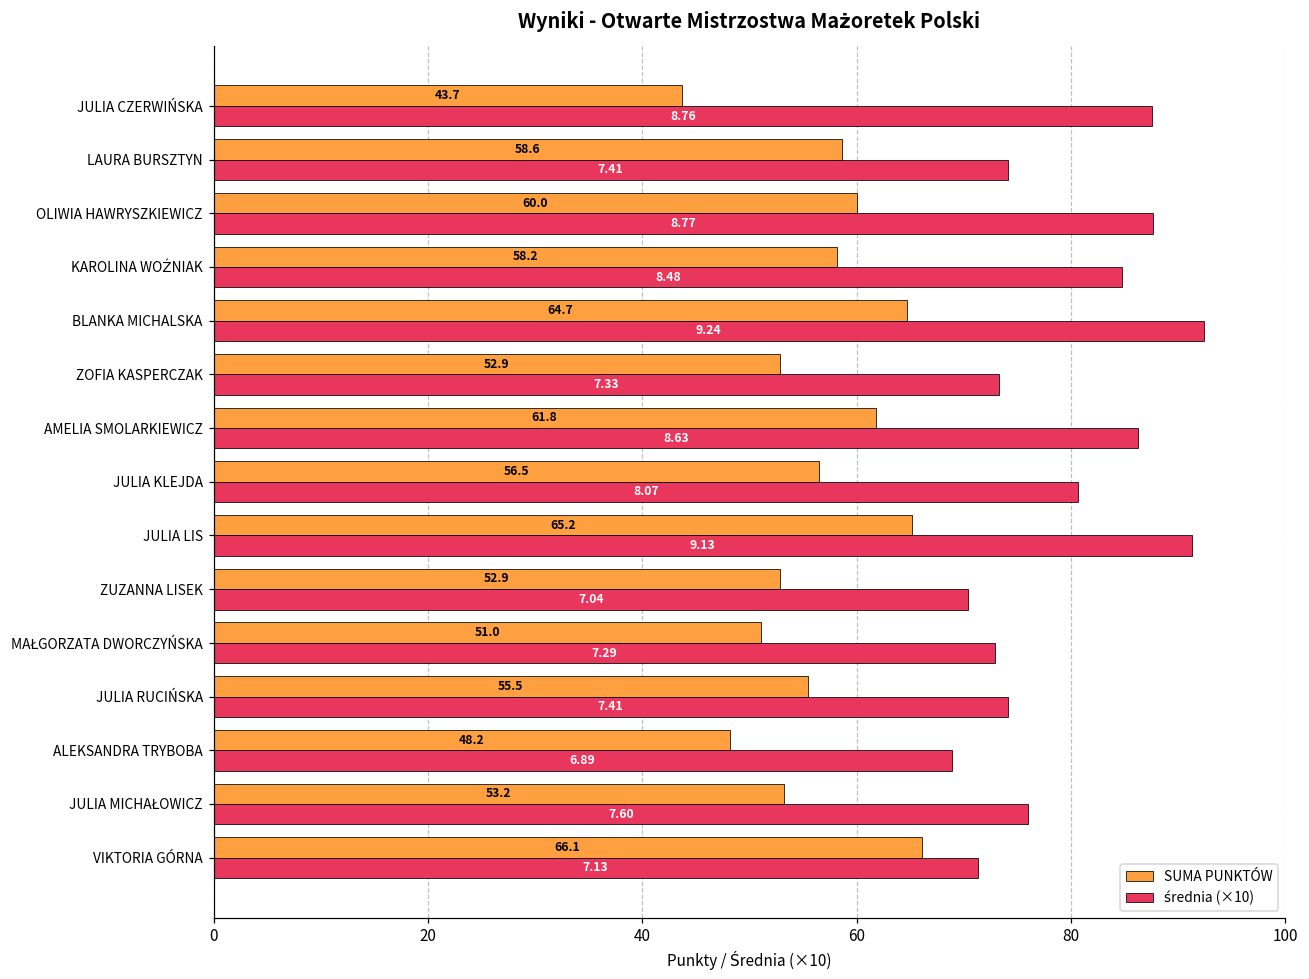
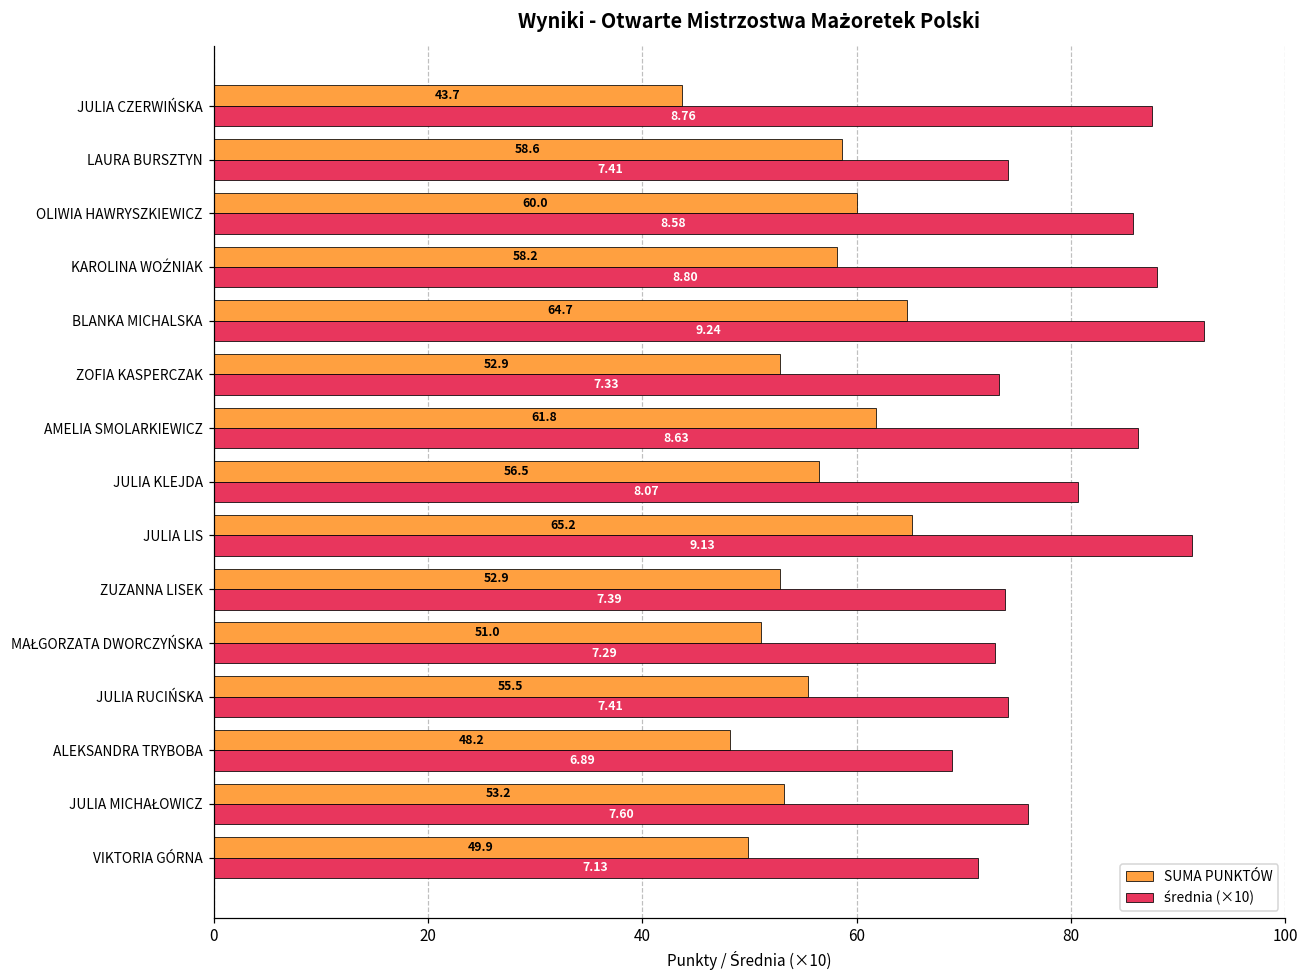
  {
    "SUMA PUNKTÓW": {
      "JULIA CZERWIŃSKA": 43.7,
      "LAURA BURSZTYN": 58.6,
      "OLIWIA HAWRYSZKIEWICZ": 60.0,
      "KAROLINA WOŹNIAK": 58.2,
      "BLANKA MICHALSKA": 64.7,
      "ZOFIA KASPERCZAK": 52.9,
      "AMELIA SMOLARKIEWICZ": 61.8,
      "JULIA KLEJDA": 56.5,
      "JULIA LIS": 65.2,
      "ZUZANNA LISEK": 52.9,
      "MAŁGORZATA DWORCZYŃSKA": 51.0,
      "JULIA RUCIŃSKA": 55.5,
      "ALEKSANDRA TRYBOBA": 48.2,
      "JULIA MICHAŁOWICZ": 53.2,
-     "VIKTORIA GÓRNA": 66.1
+     "VIKTORIA GÓRNA": 49.9
    },
    "średnia (×10)": {
-     "OLIWIA HAWRYSZKIEWICZ": 8.77,
-     "KAROLINA WOŹNIAK": 8.48,
-     "ZUZANNA LISEK": 7.04
+     "OLIWIA HAWRYSZKIEWICZ": 8.58,
+     "KAROLINA WOŹNIAK": 8.80,
+     "ZUZANNA LISEK": 7.39
    }
  }
